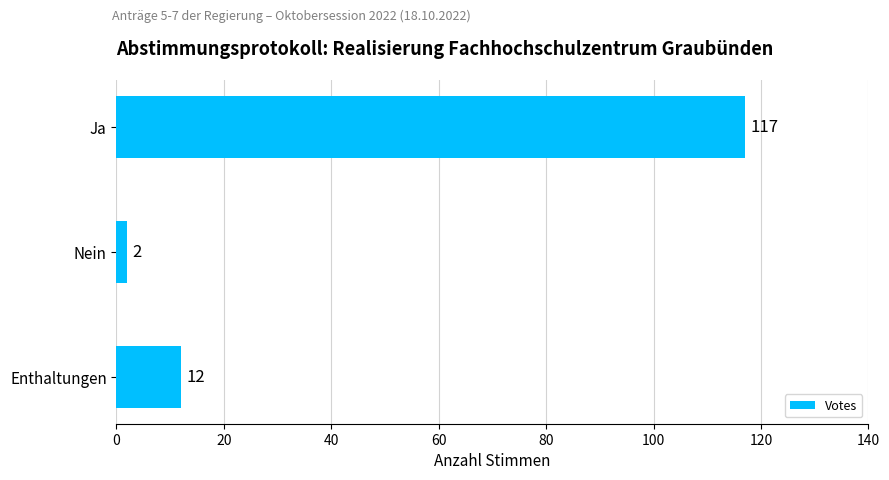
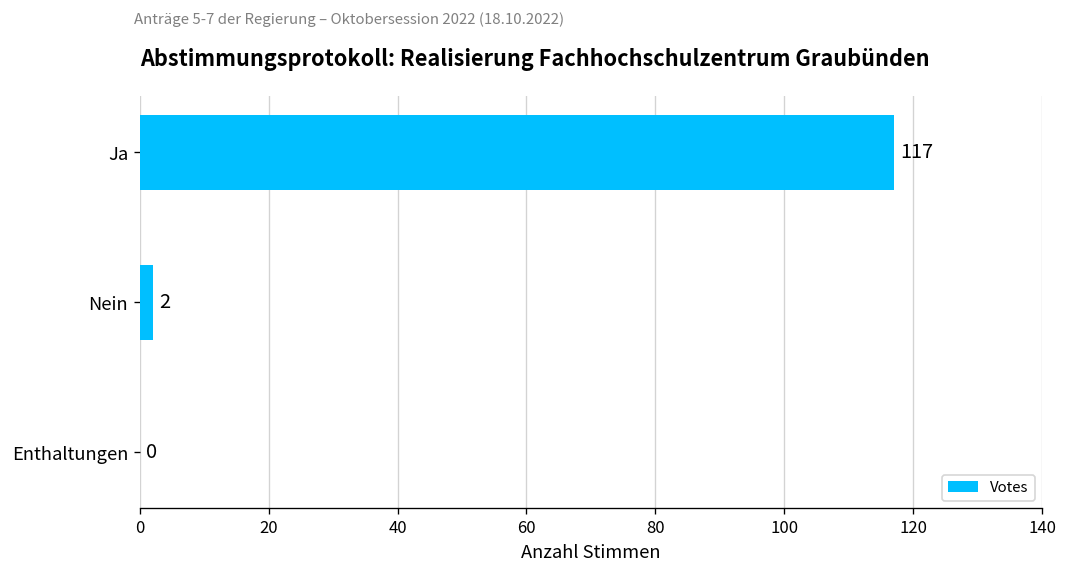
  {
    "Ja": 117,
    "Nein": 2,
-   "Enthaltungen": 12
+   "Enthaltungen": 0
  }
